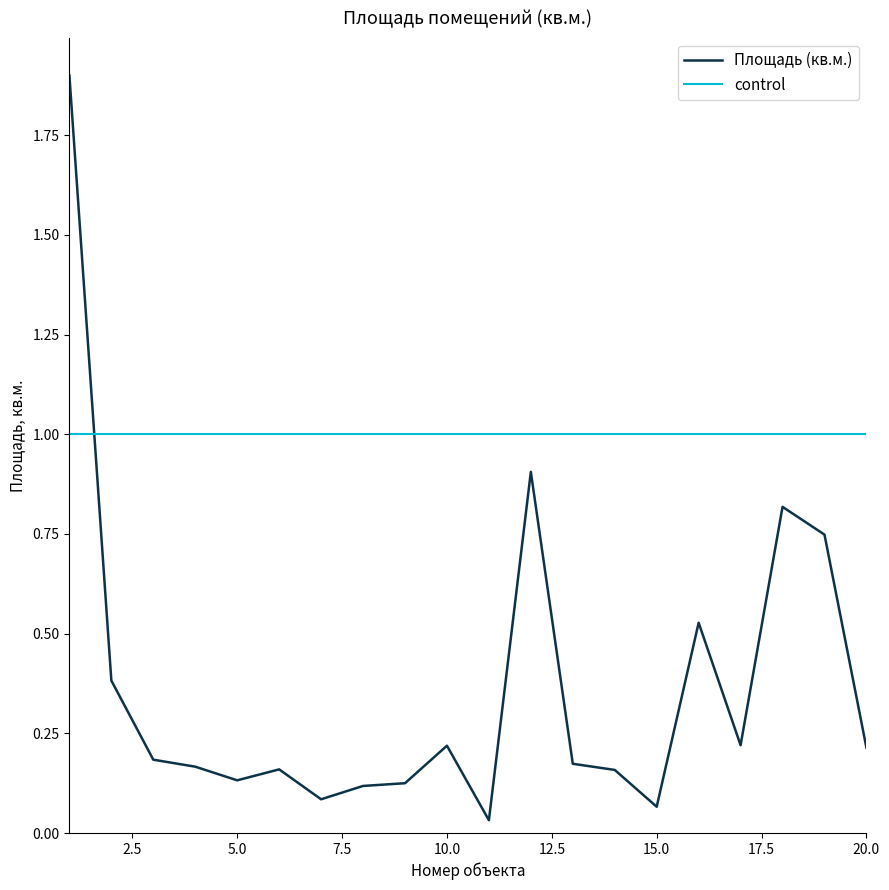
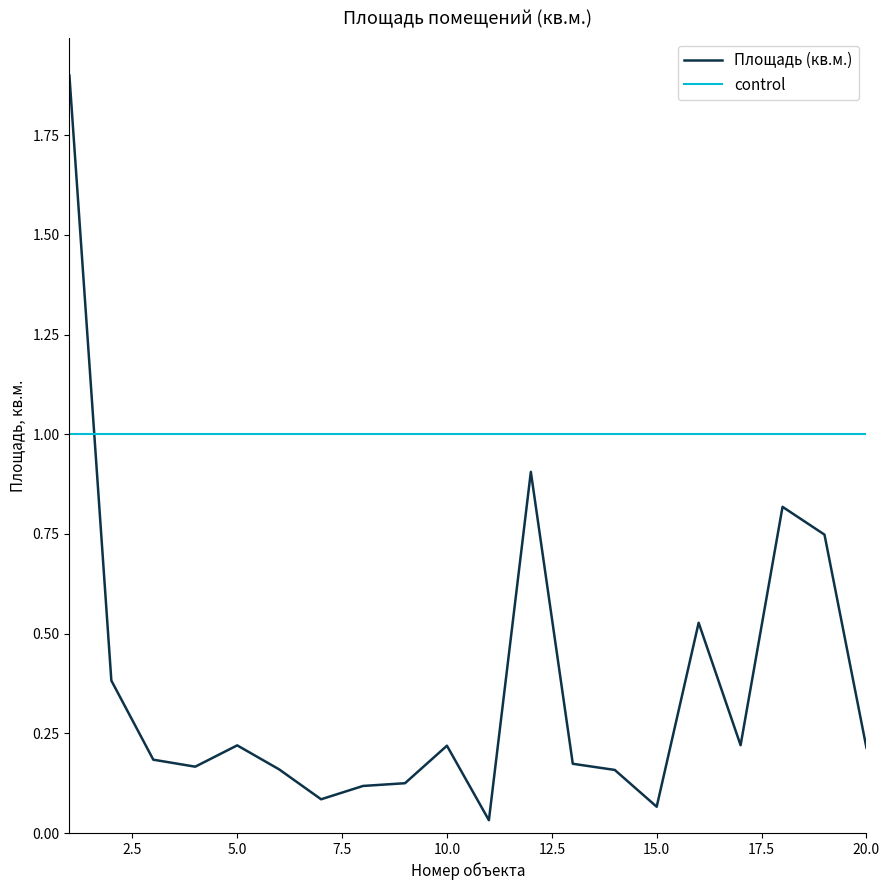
  {
    "Площадь (кв.м.)": {
-     "5.0": 0.13,
+     "5.0": 0.22,
      "10.0": 0.22,
      "15.0": 0.07,
      "20.0": 0.21
    },
    "control": {
      "5.0": 1.00,
      "10.0": 1.00,
      "15.0": 1.00,
      "20.0": 1.00
    }
  }
